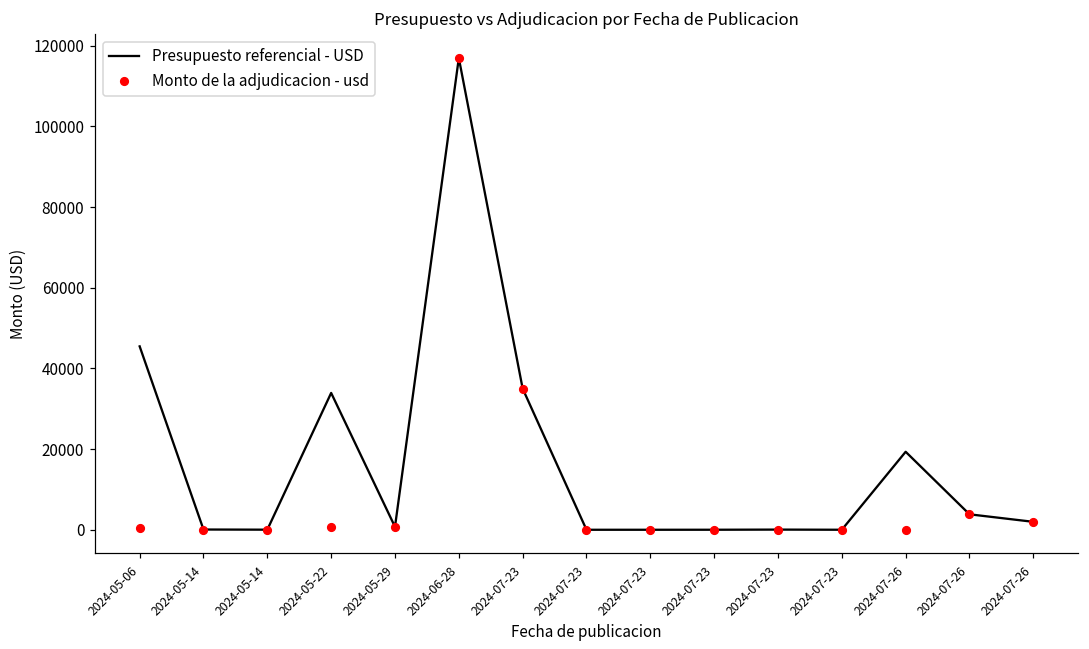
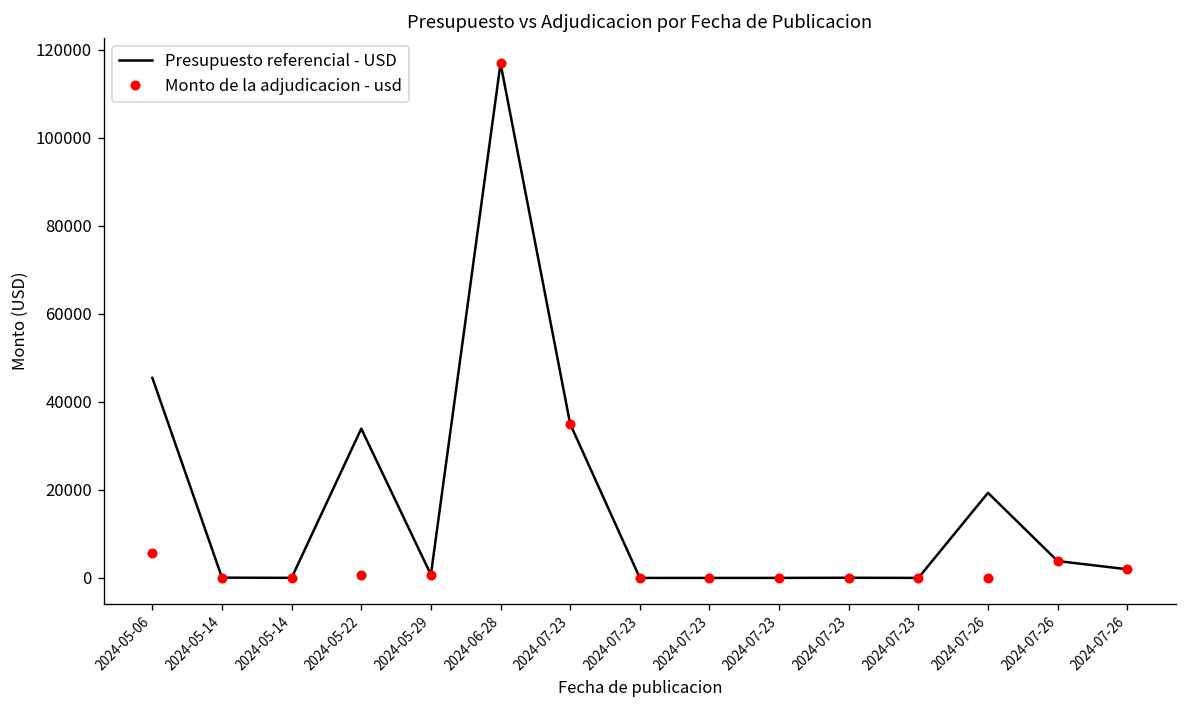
  {
    "Presupuesto referencial - USD": {
      "2024-05-06": 45000,
      "2024-05-22": 34000
    },
    "Monto de la adjudicacion - usd": {
-     "2024-05-06": 0,
+     "2024-05-06": 6000,
      "2024-05-22": 1000
    }
  }
